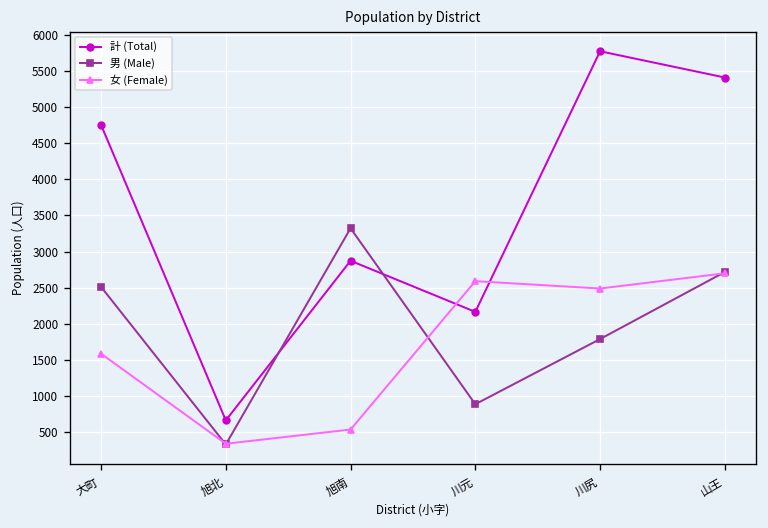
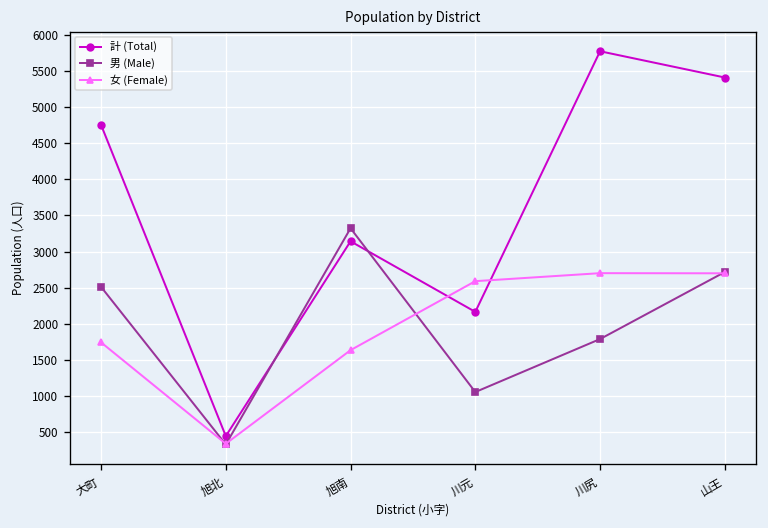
  {
    "計 (Total)": {
      "大町": 4800,
-     "旭北": 700,
-     "旭南": 2900,
+     "旭北": 400,
+     "旭南": 3100,
      "川元": 2200,
      "川尻": 5800,
      "山王": 5400
    },
    "男 (Male)": {
      "大町": 2500,
      "旭南": 3300,
-     "川元": 900,
+     "川元": 1100,
      "川尻": 1800
    },
    "女 (Female)": {
-     "大町": 1600,
-     "旭南": 500,
+     "大町": 1700,
+     "旭南": 1600,
      "川元": 2600,
-     "川尻": 2500
+     "川尻": 2700
    }
  }
